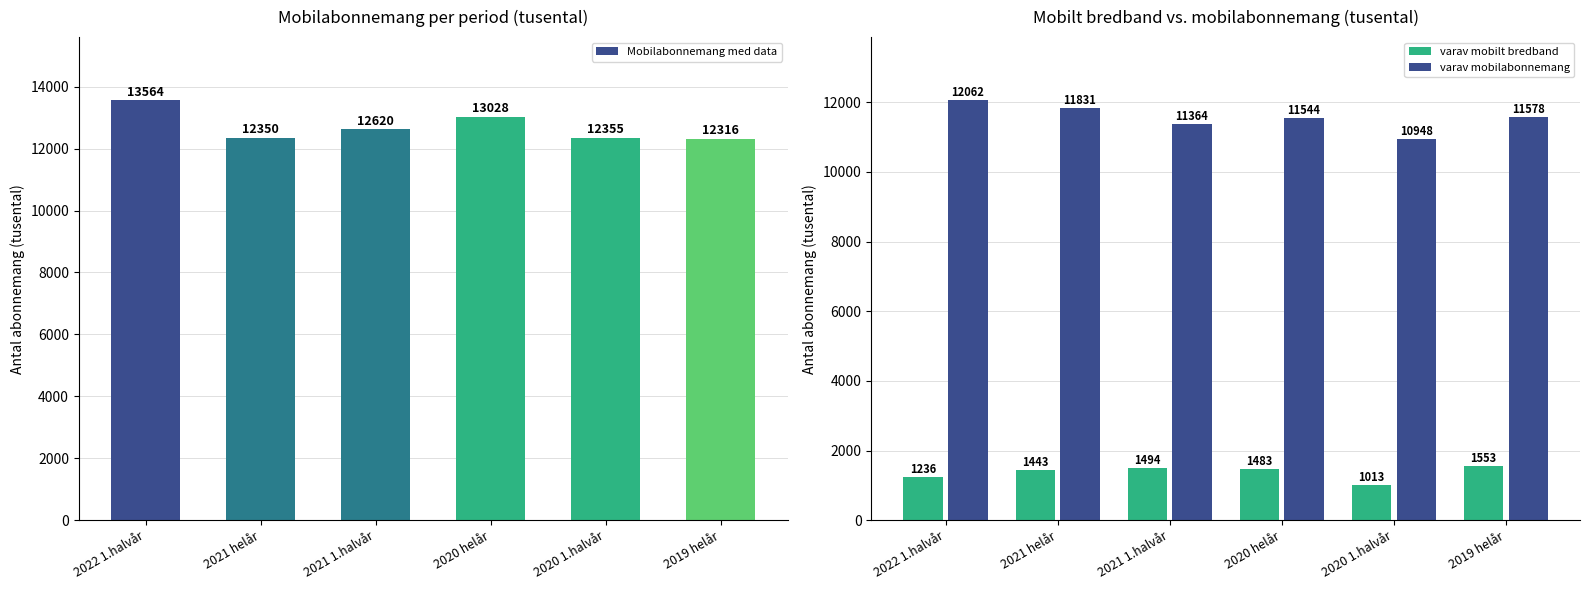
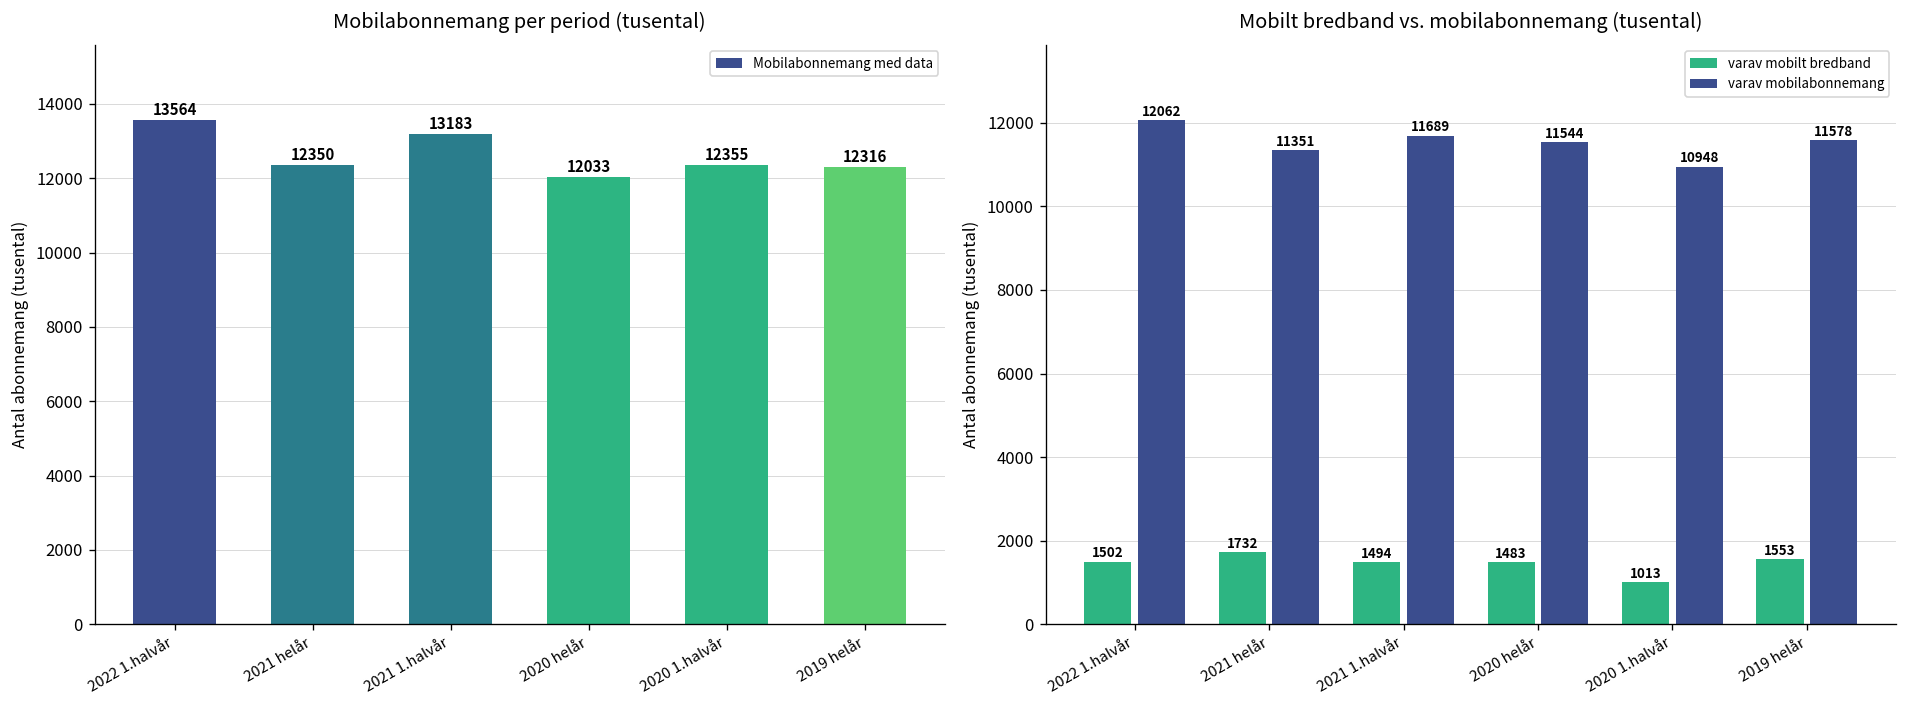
  {
    "Mobilabonnemang per period (tusental)": {
      "2022 1.halvår": 13564,
      "2021 helår": 12350,
-     "2021 1.halvår": 12620,
-     "2020 helår": 13028,
+     "2021 1.halvår": 13183,
+     "2020 helår": 12033,
      "2020 1.halvår": 12355,
      "2019 helår": 12316
    },
    "Mobilt bredband vs. mobilabonnemang (tusental)": {
      "varav mobilt bredband": {
-       "2022 1.halvår": 1236,
-       "2021 helår": 1443,
+       "2022 1.halvår": 1502,
+       "2021 helår": 1732,
        "2021 1.halvår": 1494,
        "2020 helår": 1483,
        "2020 1.halvår": 1013,
        "2019 helår": 1553
      },
      "varav mobilabonnemang": {
        "2022 1.halvår": 12062,
-       "2021 helår": 11831,
-       "2021 1.halvår": 11364,
+       "2021 helår": 11351,
+       "2021 1.halvår": 11689,
        "2020 helår": 11544,
        "2020 1.halvår": 10948,
        "2019 helår": 11578
      }
    }
  }
